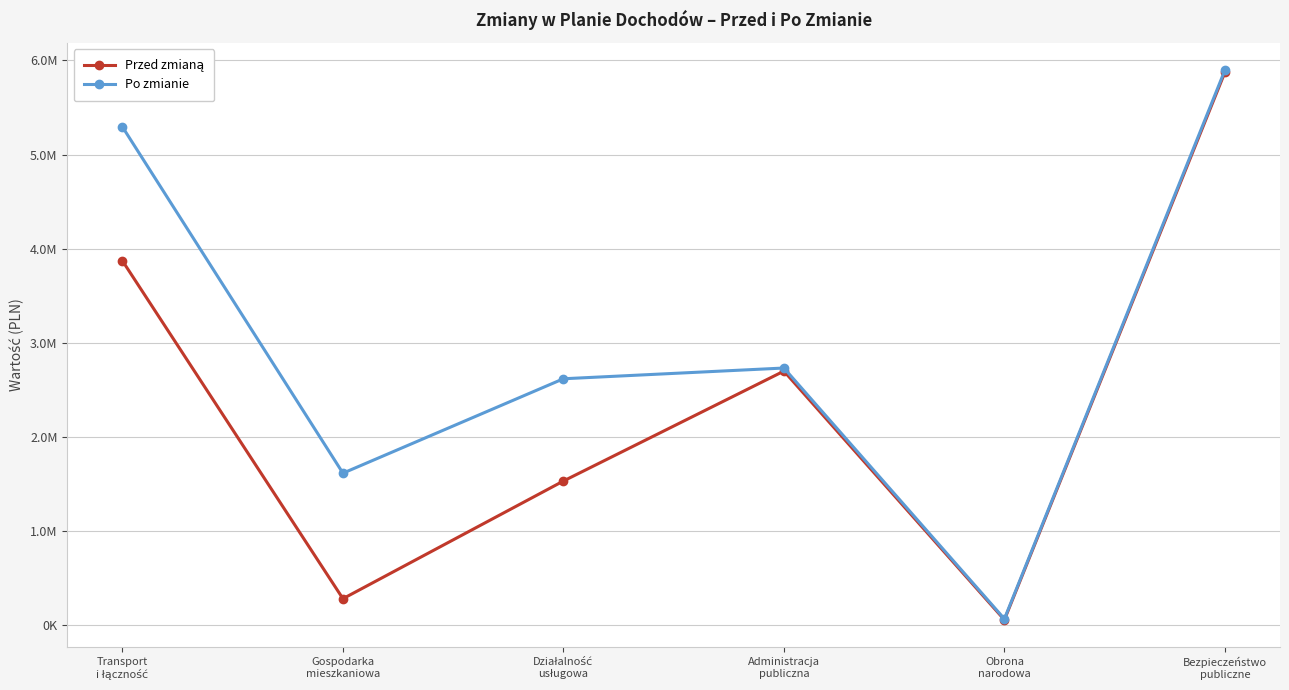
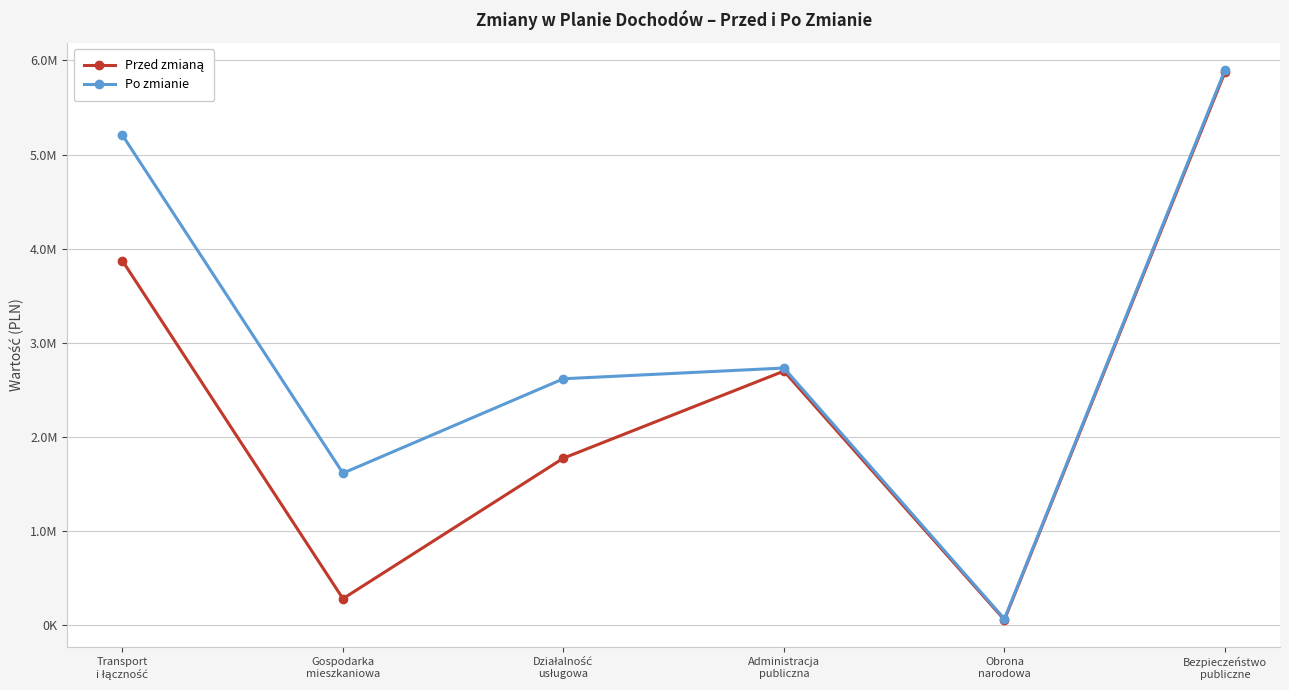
  {
    "Przed zmianą": {
      "Transport i łączność": 3900000,
      "Gospodarka mieszkaniowa": 300000,
-     "Działalność usługowa": 1500000,
+     "Działalność usługowa": 1800000,
      "Administracja publiczna": 2700000
    },
    "Po zmianie": {
-     "Transport i łączność": 5300000,
+     "Transport i łączność": 5200000,
      "Gospodarka mieszkaniowa": 1600000,
      "Działalność usługowa": 2600000,
      "Administracja publiczna": 2700000
    }
  }
